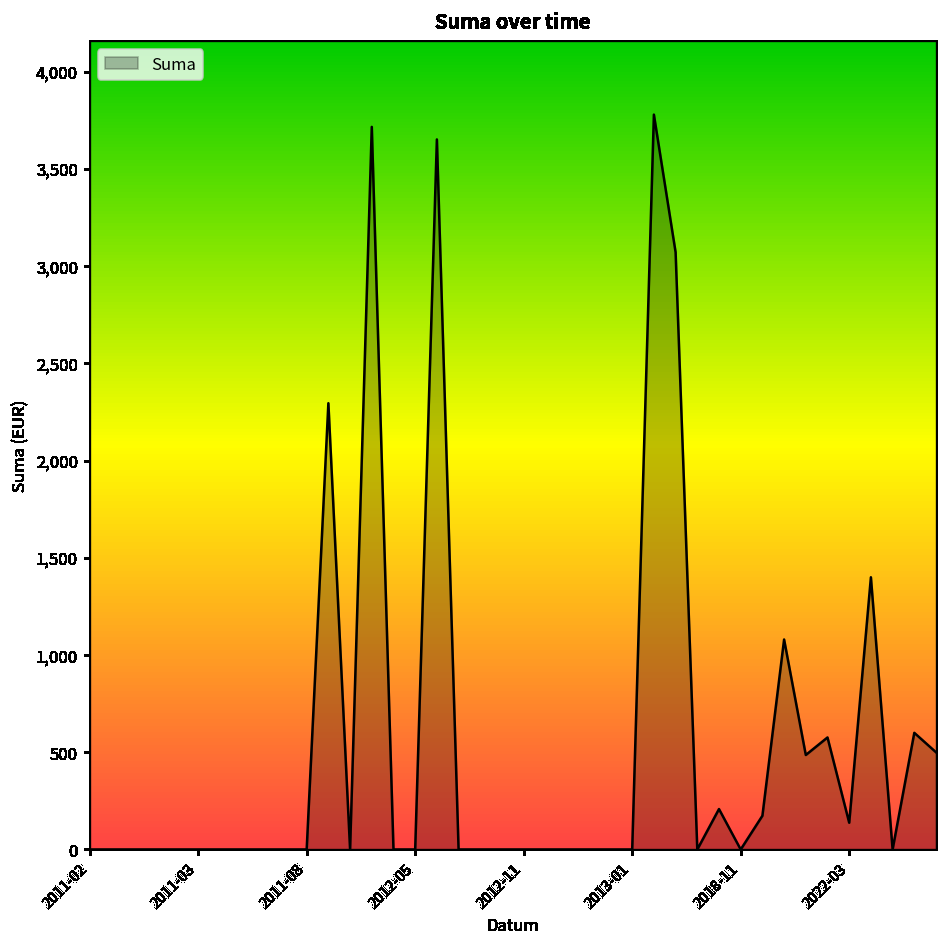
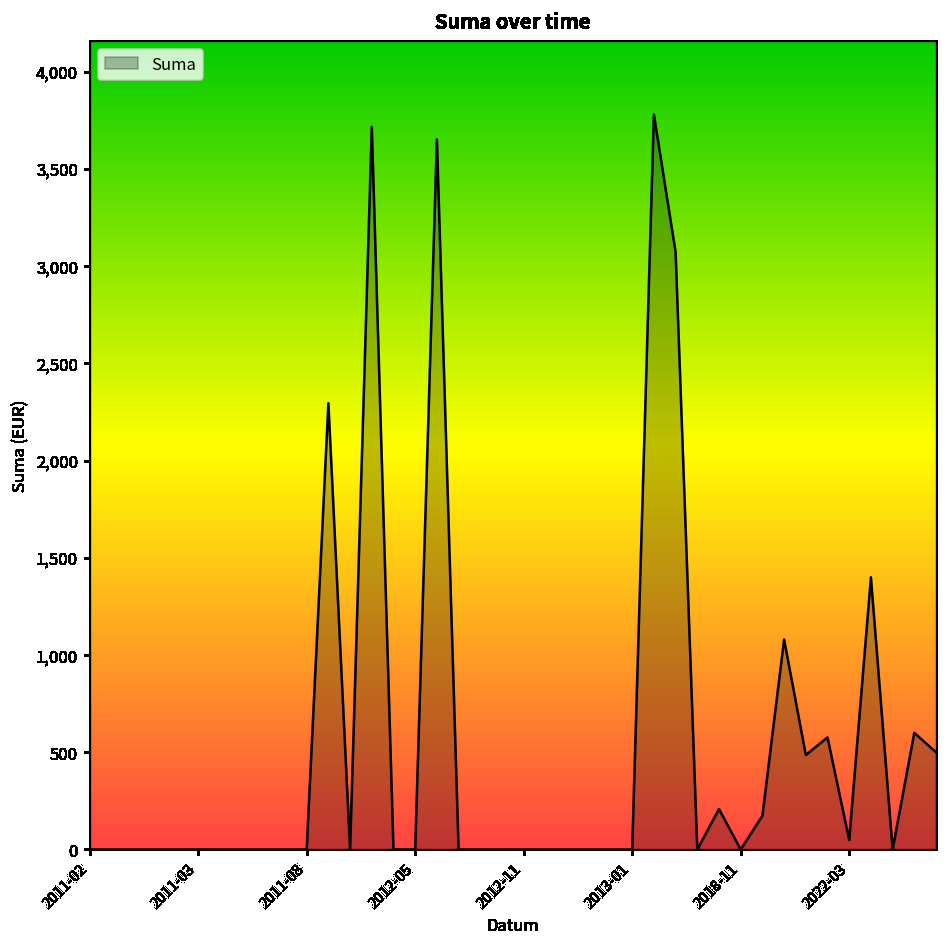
  {
    "2011-02": 0,
    "2011-03": 0,
    "2011-08": 0,
    "2012-05": 0,
    "2012-11": 0,
    "2013-01": 0,
    "2018-11": 0,
-   "2022-03": 140
+   "2022-03": 50
  }
